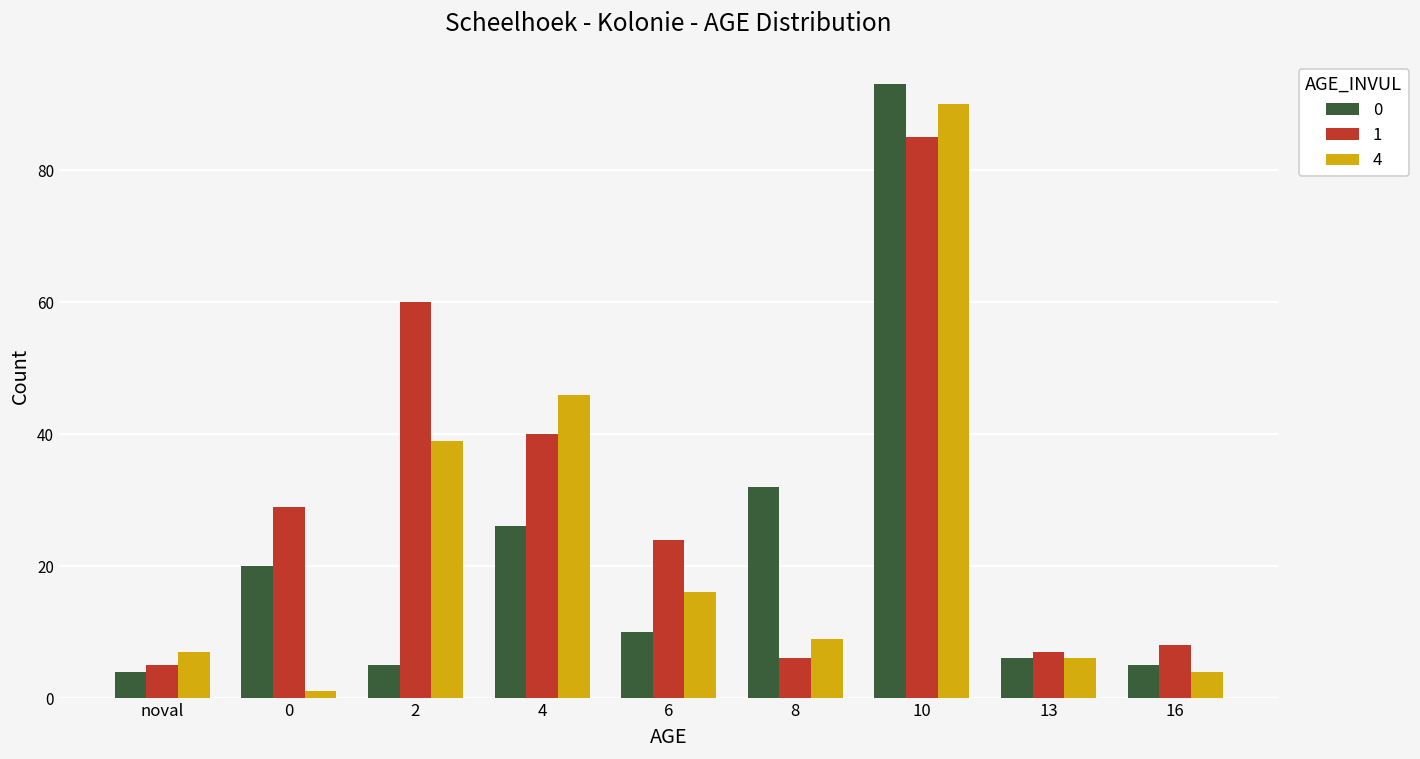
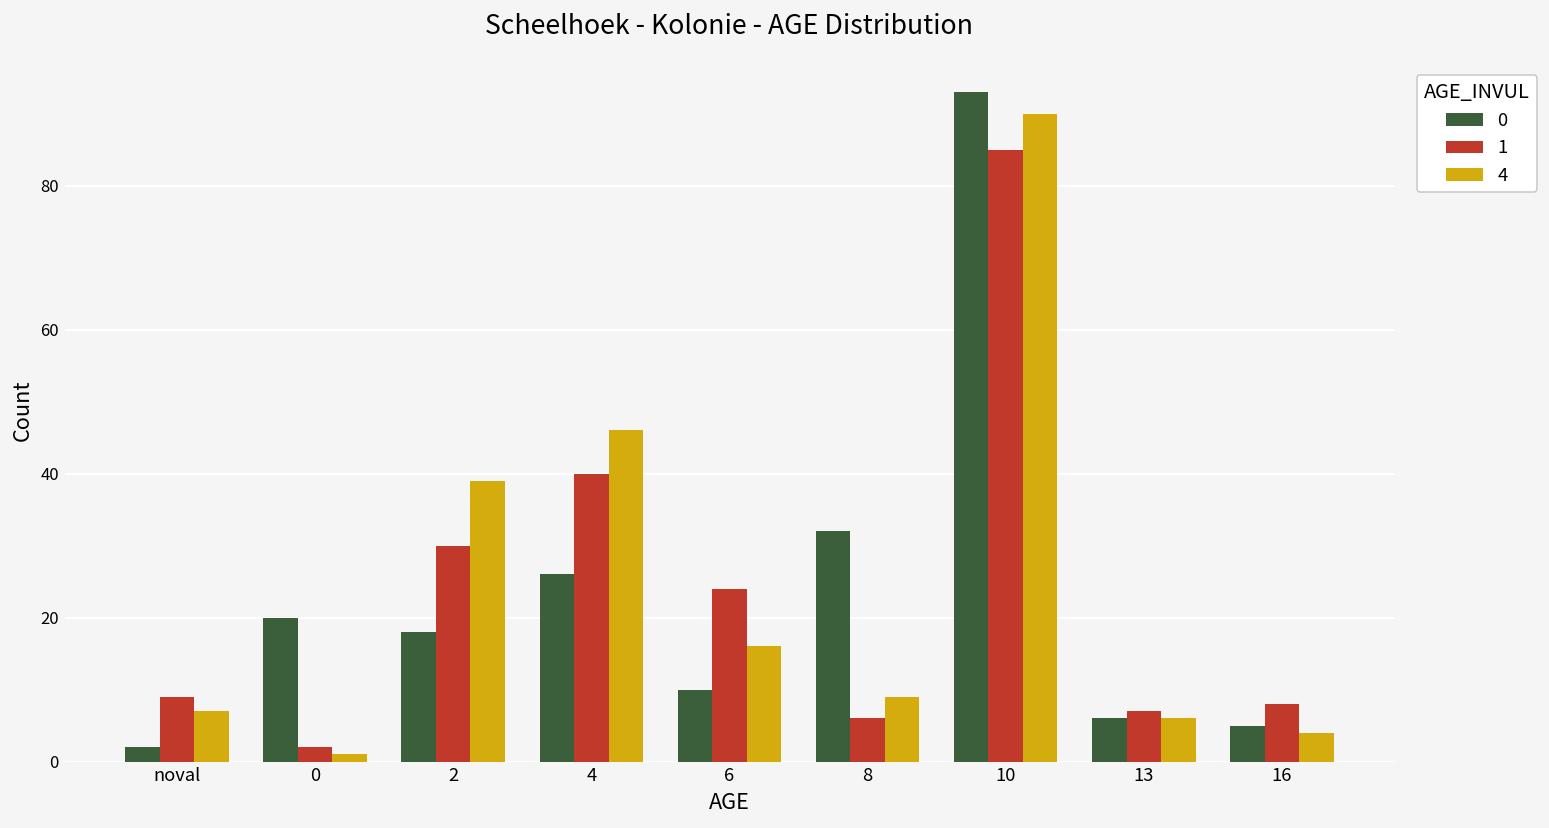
  {
    "0": {
-     "noval": 4,
+     "noval": 2,
      "0": 20,
-     "2": 5,
+     "2": 18,
      "4": 26,
      "6": 10,
      "8": 32,
      "10": 93,
      "13": 6,
      "16": 5
    },
    "1": {
-     "noval": 5,
-     "0": 29,
-     "2": 60,
+     "noval": 9,
+     "0": 2,
+     "2": 30,
      "4": 40,
      "6": 24,
      "8": 6,
      "10": 85,
      "13": 7,
      "16": 8
    },
    "4": {
      "noval": 7,
      "0": 1,
      "2": 39,
      "4": 46,
      "6": 16,
      "8": 9,
      "10": 90,
      "13": 6,
      "16": 4
    }
  }
